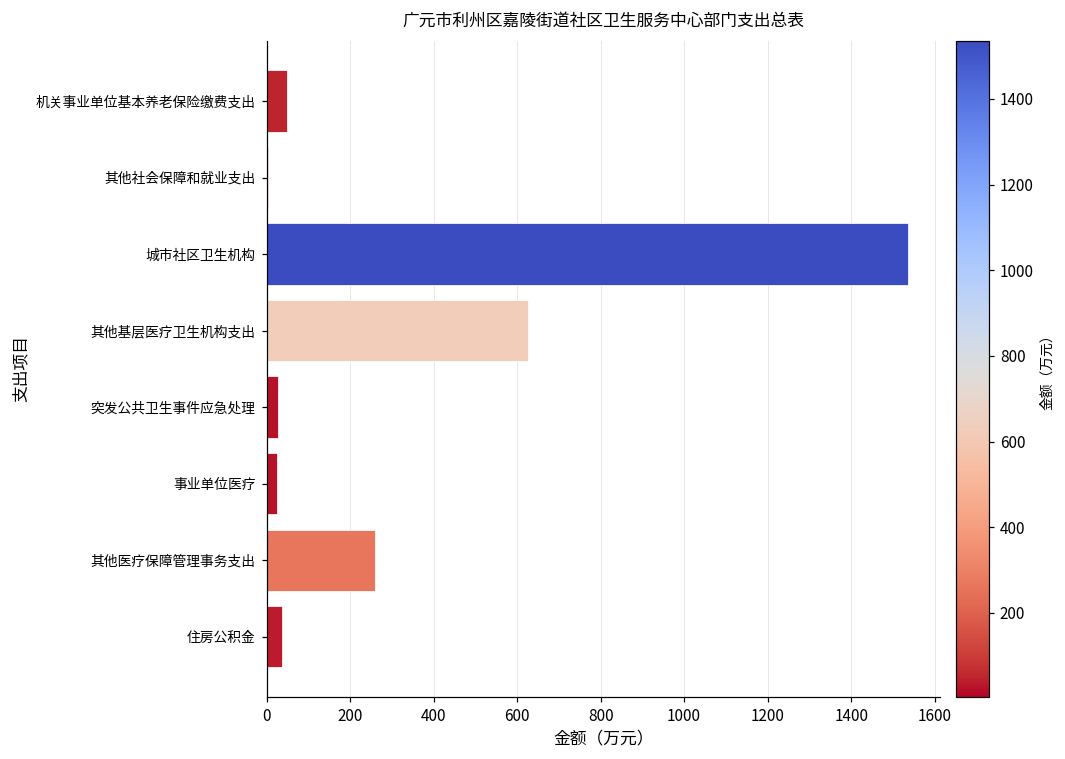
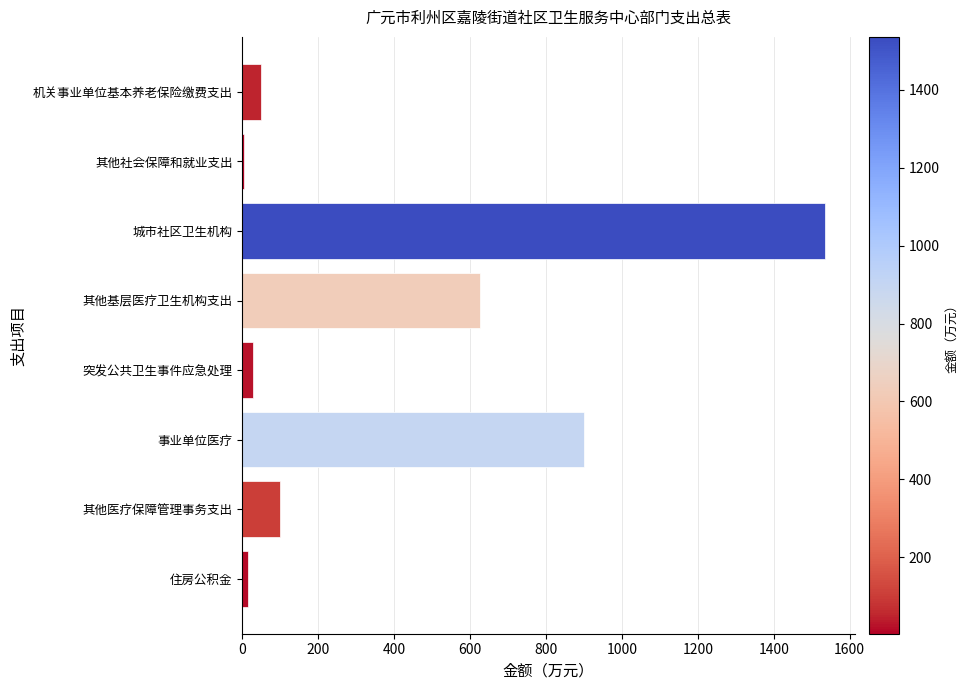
  {
    "机关事业单位基本养老保险缴费支出": 50,
    "城市社区卫生机构": 1540,
    "其他基层医疗卫生机构支出": 630,
    "突发公共卫生事件应急处理": 30,
-   "事业单位医疗": 20,
-   "其他医疗保障管理事务支出": 260,
-   "住房公积金": 40
+   "事业单位医疗": 900,
+   "其他医疗保障管理事务支出": 100,
+   "住房公积金": 10
  }
